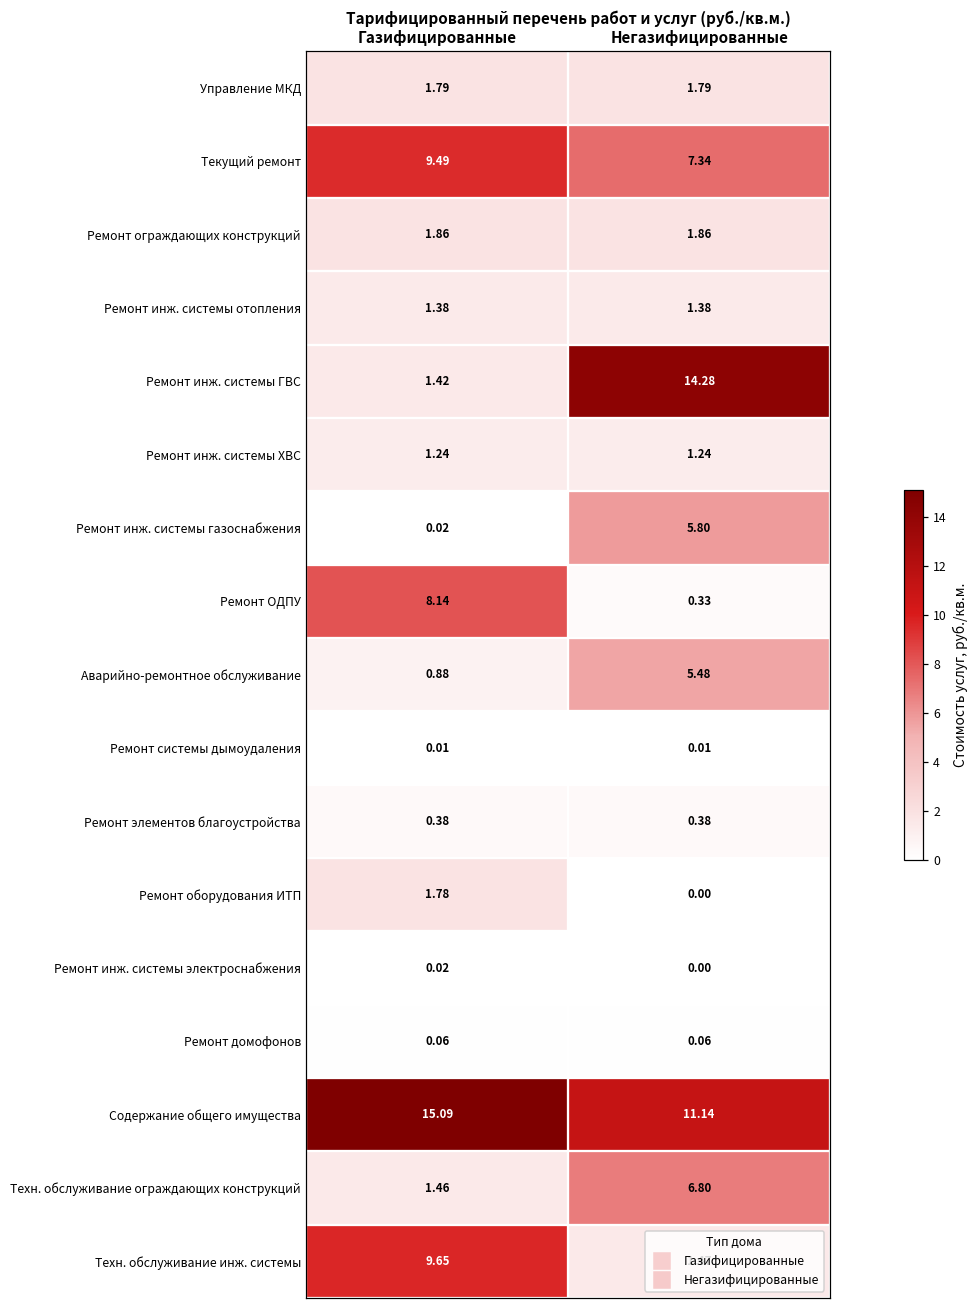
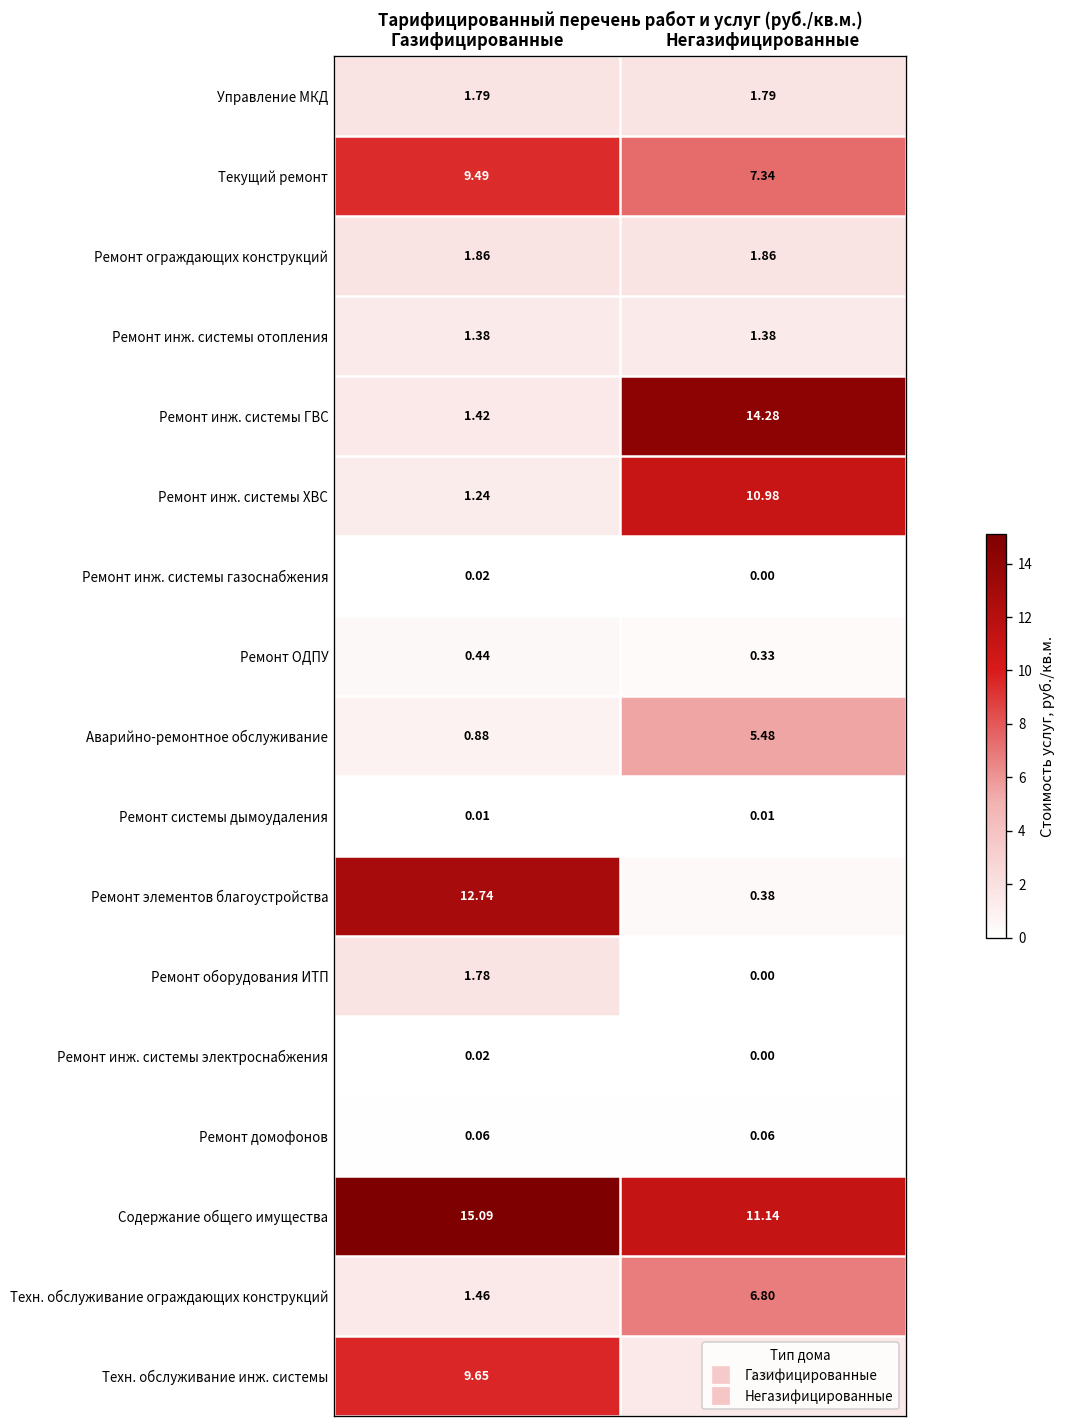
  {
    "Управление МКД": {
      "Газифицированные": 1.79,
      "Негазифицированные": 1.79
    },
    "Текущий ремонт": {
      "Газифицированные": 9.49,
      "Негазифицированные": 7.34
    },
    "Ремонт ограждающих конструкций": {
      "Газифицированные": 1.86,
      "Негазифицированные": 1.86
    },
    "Ремонт инж. системы отопления": {
      "Газифицированные": 1.38,
      "Негазифицированные": 1.38
    },
    "Ремонт инж. системы ГВС": {
      "Газифицированные": 1.42,
      "Негазифицированные": 14.28
    },
    "Ремонт инж. системы ХВС": {
      "Газифицированные": 1.24,
-     "Негазифицированные": 1.24
+     "Негазифицированные": 10.98
    },
    "Ремонт инж. системы газоснабжения": {
      "Газифицированные": 0.02,
-     "Негазифицированные": 5.80
+     "Негазифицированные": 0.00
    },
    "Ремонт ОДПУ": {
-     "Газифицированные": 8.14,
+     "Газифицированные": 0.44,
      "Негазифицированные": 0.33
    },
    "Аварийно-ремонтное обслуживание": {
      "Газифицированные": 0.88,
      "Негазифицированные": 5.48
    },
    "Ремонт системы дымоудаления": {
      "Газифицированные": 0.01,
      "Негазифицированные": 0.01
    },
    "Ремонт элементов благоустройства": {
-     "Газифицированные": 0.38,
+     "Газифицированные": 12.74,
      "Негазифицированные": 0.38
    },
    "Ремонт оборудования ИТП": {
      "Газифицированные": 1.78,
      "Негазифицированные": 0.00
    },
    "Ремонт инж. системы электроснабжения": {
      "Газифицированные": 0.02,
      "Негазифицированные": 0.00
    },
    "Ремонт домофонов": {
      "Газифицированные": 0.06,
      "Негазифицированные": 0.06
    },
    "Содержание общего имущества": {
      "Газифицированные": 15.09,
      "Негазифицированные": 11.14
    },
    "Техн. обслуживание ограждающих конструкций": {
      "Газифицированные": 1.46,
      "Негазифицированные": 6.80
    },
    "Техн. обслуживание инж. системы": {
      "Газифицированные": 9.65
    }
  }
